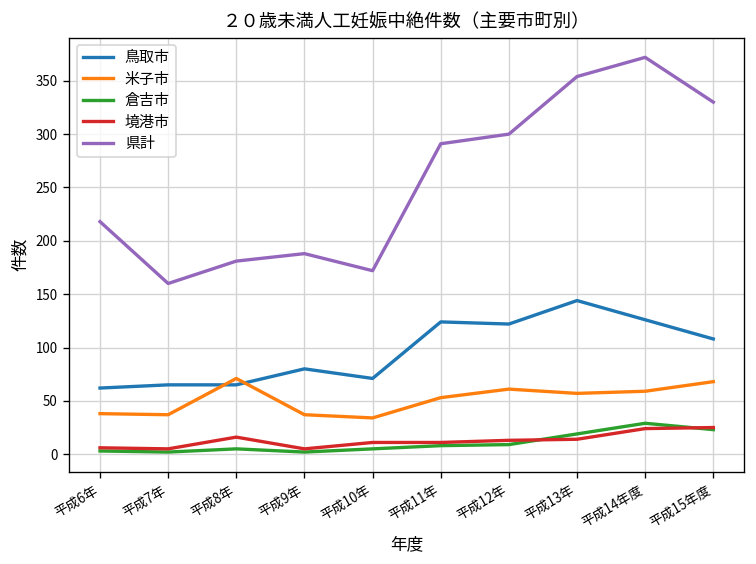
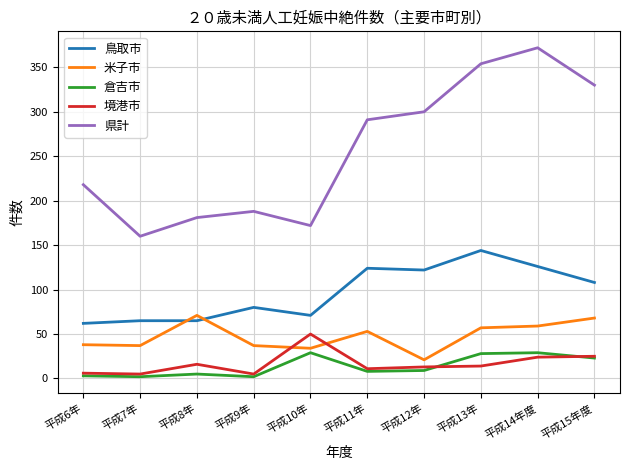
  {
    "鳥取市": {
      "平成6年": 60,
      "平成7年": 70,
      "平成8年": 70,
      "平成9年": 80,
      "平成10年": 70,
      "平成11年": 120,
      "平成12年": 120,
      "平成13年": 140,
      "平成14年度": 130,
      "平成15年度": 110
    },
    "米子市": {
      "平成6年": 40,
      "平成7年": 40,
      "平成8年": 70,
      "平成9年": 40,
      "平成10年": 30,
      "平成11年": 50,
-     "平成12年": 60,
+     "平成12年": 20,
      "平成13年": 60,
      "平成14年度": 60,
      "平成15年度": 70
    },
    "倉吉市": {
      "平成6年": 0,
      "平成7年": 0,
      "平成8年": 10,
      "平成9年": 0,
-     "平成10年": 10,
+     "平成10年": 30,
      "平成11年": 10,
      "平成12年": 10,
-     "平成13年": 20,
+     "平成13年": 30,
      "平成14年度": 30
    },
    "境港市": {
      "平成6年": 10,
      "平成7年": 10,
      "平成8年": 20,
      "平成9年": 10,
-     "平成10年": 10,
+     "平成10年": 50,
      "平成11年": 10,
      "平成12年": 10,
      "平成13年": 10,
      "平成14年度": 20
    },
    "県計": {
      "平成6年": 220,
      "平成7年": 160,
      "平成8年": 180,
      "平成9年": 190,
      "平成10年": 170,
      "平成11年": 290,
      "平成12年": 300,
      "平成13年": 350,
      "平成14年度": 370,
      "平成15年度": 330
    }
  }
